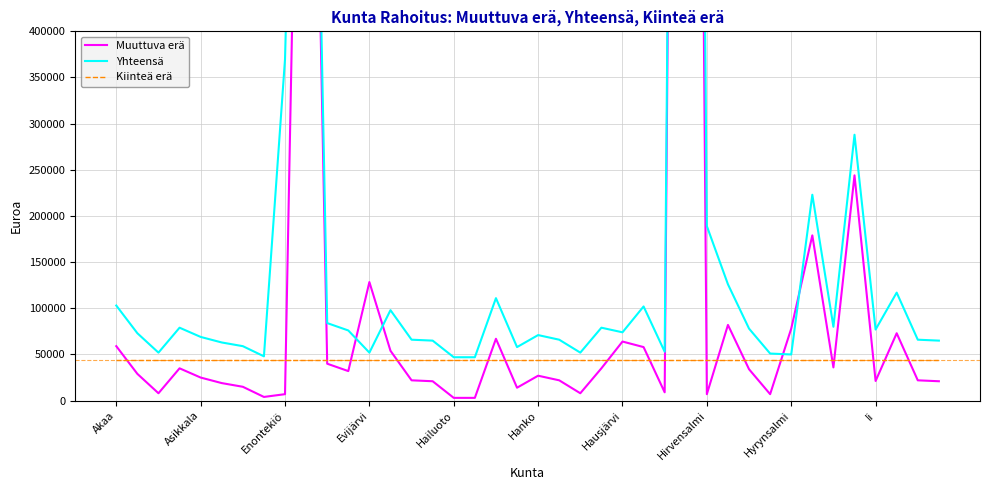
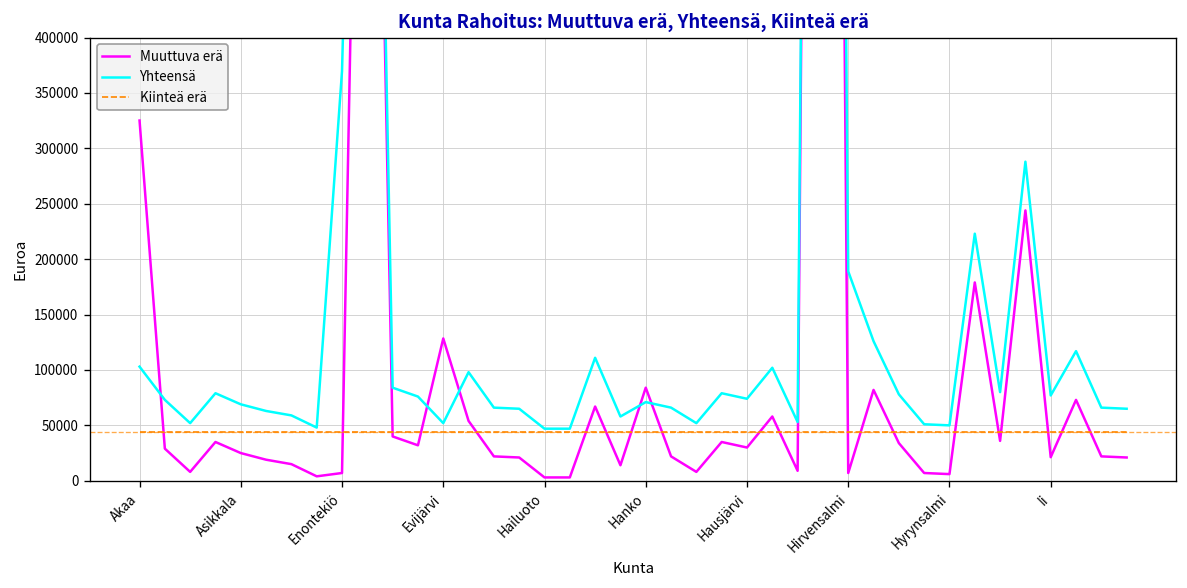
  {
    "Muuttuva erä": {
-     "Akaa": 60000,
+     "Akaa": 330000,
      "Asikkala": 30000,
      "Enontekiö": 10000,
      "Evijärvi": 130000,
      "Hailuoto": 0,
-     "Hanko": 30000,
-     "Hausjärvi": 60000,
+     "Hanko": 80000,
+     "Hausjärvi": 30000,
      "Hirvensalmi": 10000,
-     "Hyrynsalmi": 80000,
+     "Hyrynsalmi": 10000,
      "Ii": 20000
    },
    "Yhteensä": {
      "Akaa": 100000,
      "Asikkala": 70000,
      "Enontekiö": 370000,
      "Evijärvi": 50000,
      "Hailuoto": 50000,
      "Hanko": 70000,
      "Hausjärvi": 70000,
      "Hirvensalmi": 190000,
      "Hyrynsalmi": 50000,
      "Ii": 80000
    },
    "Kiinteä erä": {
      "Akaa": 40000,
      "Asikkala": 40000,
      "Enontekiö": 40000,
      "Evijärvi": 40000,
      "Hailuoto": 40000,
      "Hanko": 40000,
      "Hausjärvi": 40000,
      "Hirvensalmi": 40000,
      "Hyrynsalmi": 40000,
      "Ii": 40000
    }
  }
